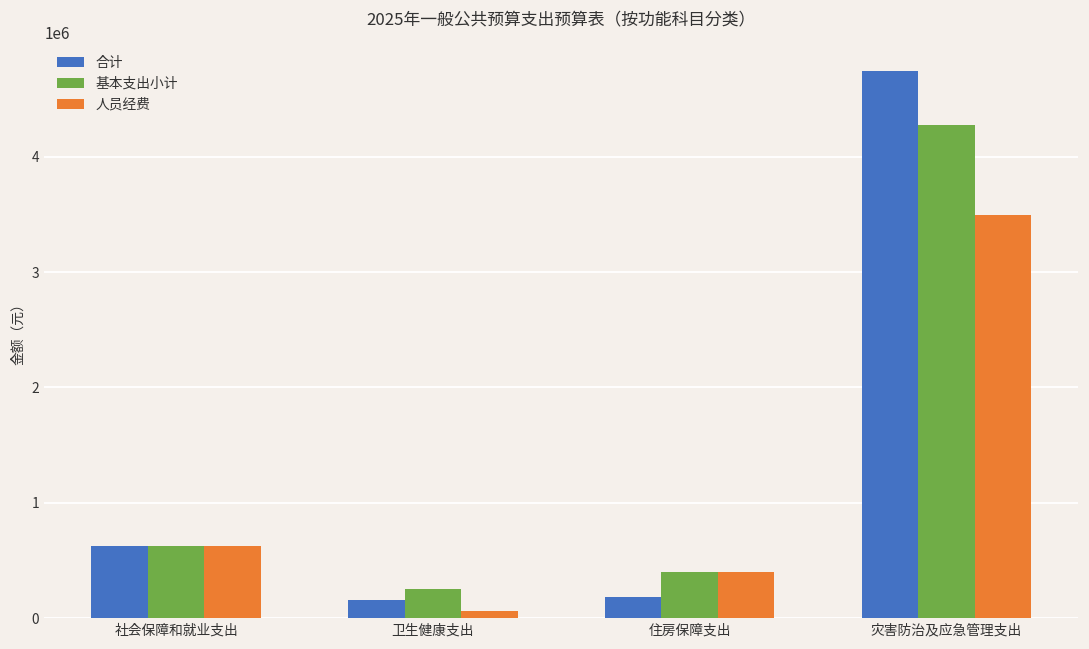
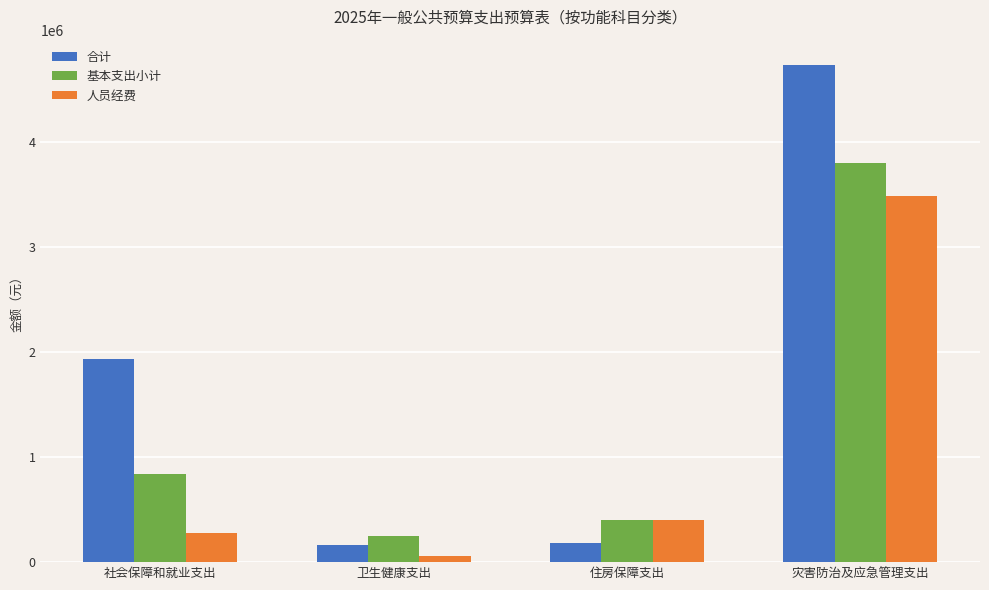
  {
    "合计": {
-     "社会保障和就业支出": 630000,
+     "社会保障和就业支出": 1940000,
      "卫生健康支出": 160000,
      "住房保障支出": 190000,
      "灾害防治及应急管理支出": 4740000
    },
    "基本支出小计": {
-     "社会保障和就业支出": 630000,
+     "社会保障和就业支出": 840000,
      "卫生健康支出": 250000,
      "住房保障支出": 400000,
-     "灾害防治及应急管理支出": 4270000
+     "灾害防治及应急管理支出": 3810000
    },
    "人员经费": {
-     "社会保障和就业支出": 630000,
+     "社会保障和就业支出": 270000,
      "卫生健康支出": 60000,
      "住房保障支出": 400000,
      "灾害防治及应急管理支出": 3490000
    }
  }
